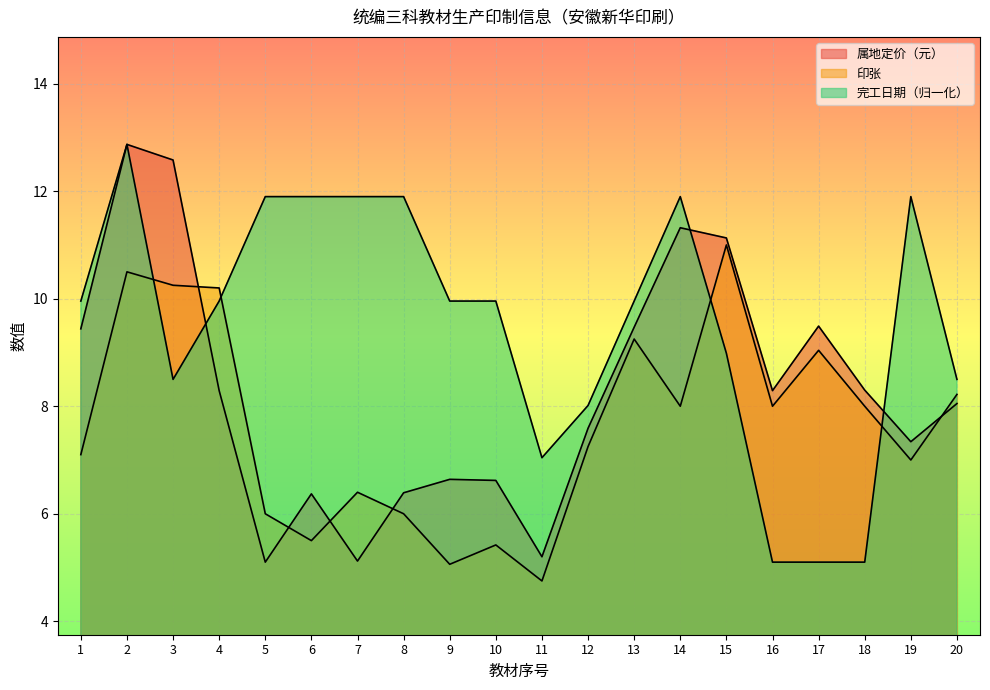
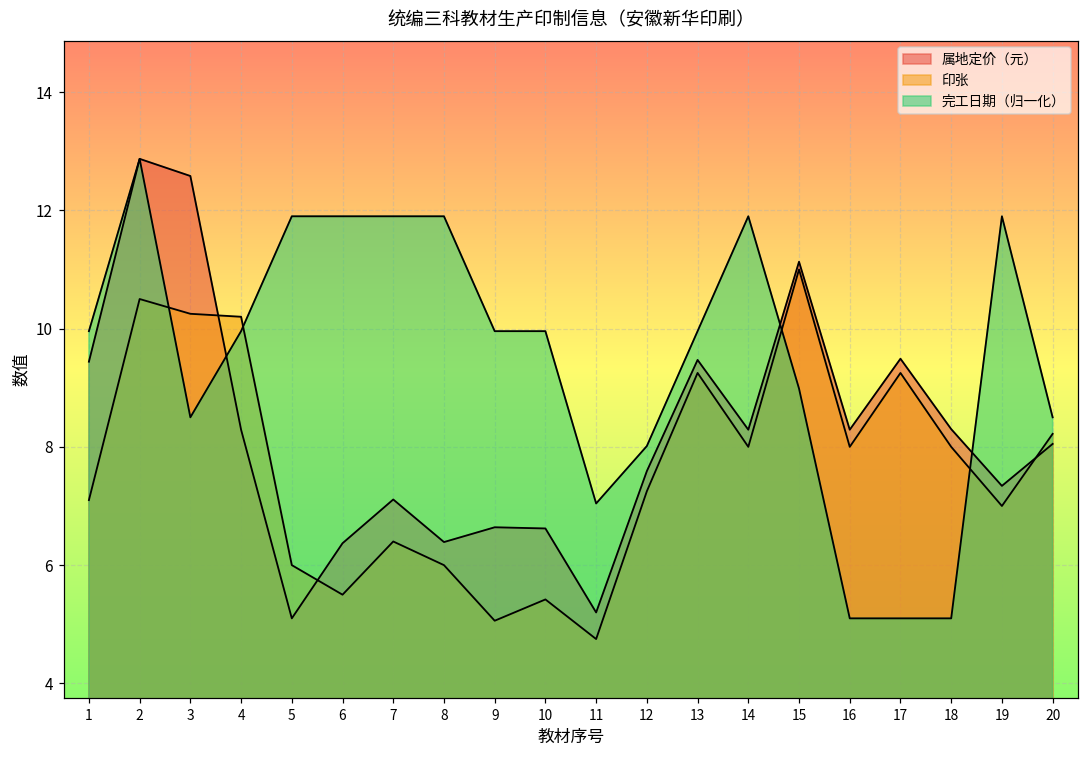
  {
    "属地定价（元）": {
      "1": 9.4,
      "3": 12.6,
      "4": 8.3,
      "5": 5.1,
      "6": 6.4,
-     "7": 5.1,
+     "7": 7.1,
      "8": 6.4,
      "9": 6.6,
      "10": 6.6,
      "11": 5.2,
      "12": 7.6,
      "13": 9.5,
-     "14": 11.3,
+     "14": 8.3,
      "15": 11.1,
      "16": 8.3,
      "17": 9.5,
      "18": 8.3,
      "19": 7.3,
      "20": 8.1
    },
    "印张": {
      "1": 7.1,
      "2": 10.5,
      "3": 10.3,
      "4": 10.2,
      "5": 6.0,
      "6": 5.5,
      "7": 6.4,
      "8": 6.0,
      "9": 5.1,
      "10": 5.4,
      "11": 4.8,
      "12": 7.3,
      "13": 9.3,
      "14": 8.0,
      "15": 11.0,
      "16": 8.0,
-     "17": 9.0,
+     "17": 9.3,
      "18": 8.0,
      "19": 7.0,
      "20": 8.2
    },
    "完工日期（归一化）": {
      "1": 10.0,
      "3": 8.5,
      "4": 10.0,
      "5": 11.9,
      "6": 11.9,
      "7": 11.9,
      "8": 11.9,
      "9": 10.0,
      "10": 10.0,
      "11": 7.0,
      "12": 8.0,
      "13": 10.0,
      "14": 11.9,
      "15": 9.0,
      "16": 5.1,
      "17": 5.1,
      "18": 5.1,
      "19": 11.9,
      "20": 8.5
    }
  }
